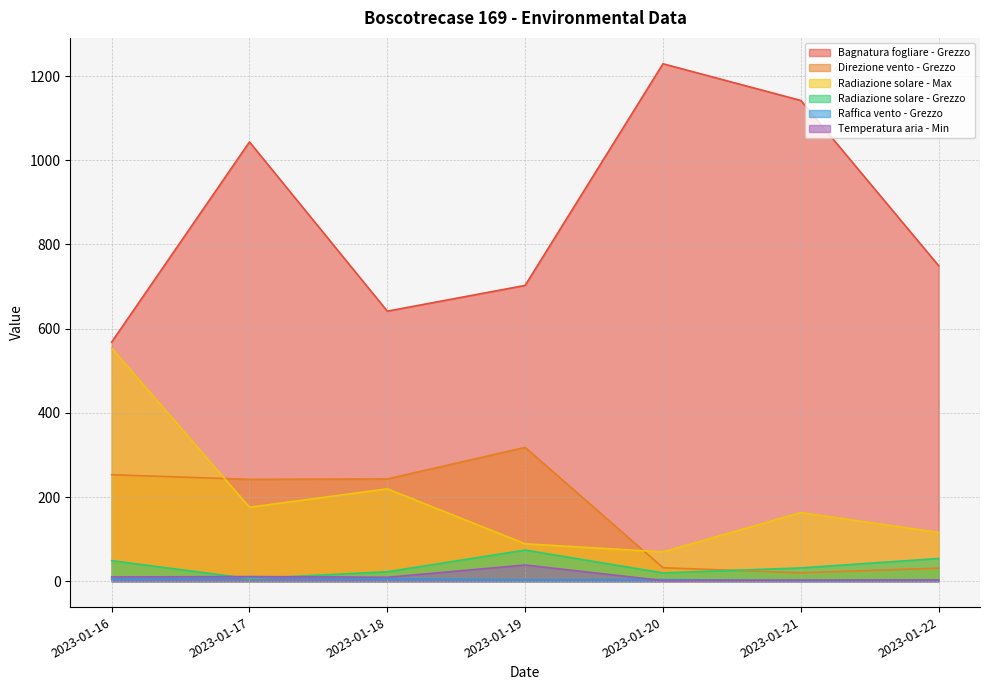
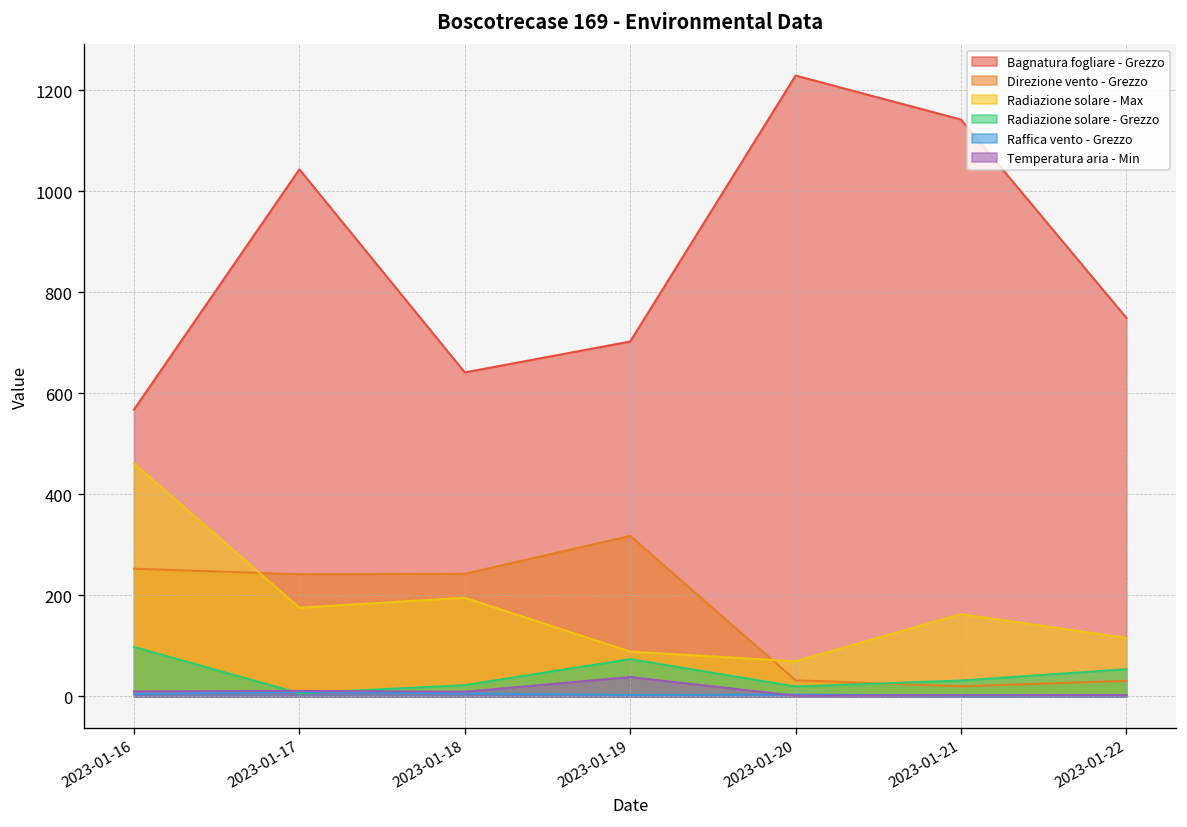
  {
    "Radiazione solare - Max": {
-     "2023-01-16": 550,
+     "2023-01-16": 460,
      "2023-01-17": 180,
-     "2023-01-18": 220,
+     "2023-01-18": 200,
      "2023-01-19": 90,
      "2023-01-20": 70,
      "2023-01-21": 160,
      "2023-01-22": 120
    },
    "Radiazione solare - Grezzo": {
-     "2023-01-16": 50,
+     "2023-01-16": 100,
      "2023-01-18": 20,
      "2023-01-19": 70,
      "2023-01-20": 20,
      "2023-01-21": 30,
      "2023-01-22": 50
    },
    "Raffica vento - Grezzo": {
      "2023-01-19": 0
    },
    "Temperatura aria - Min": {
      "2023-01-19": 40
    }
  }
